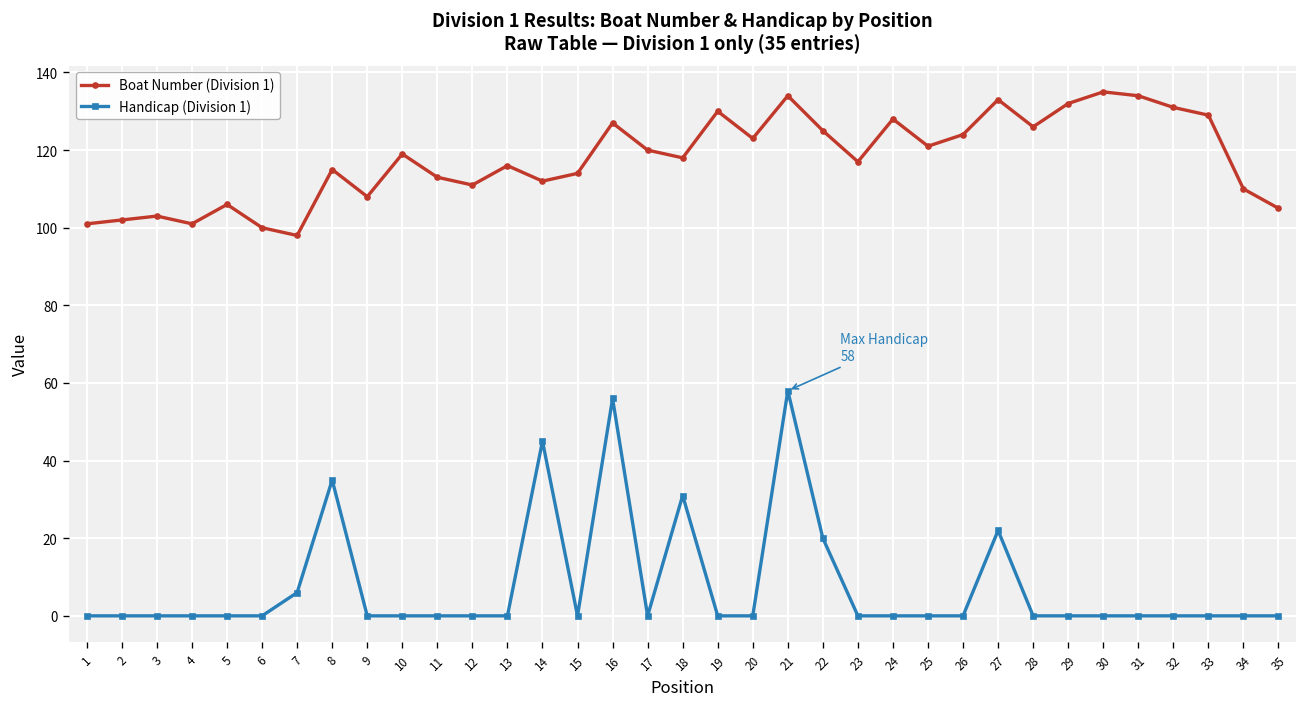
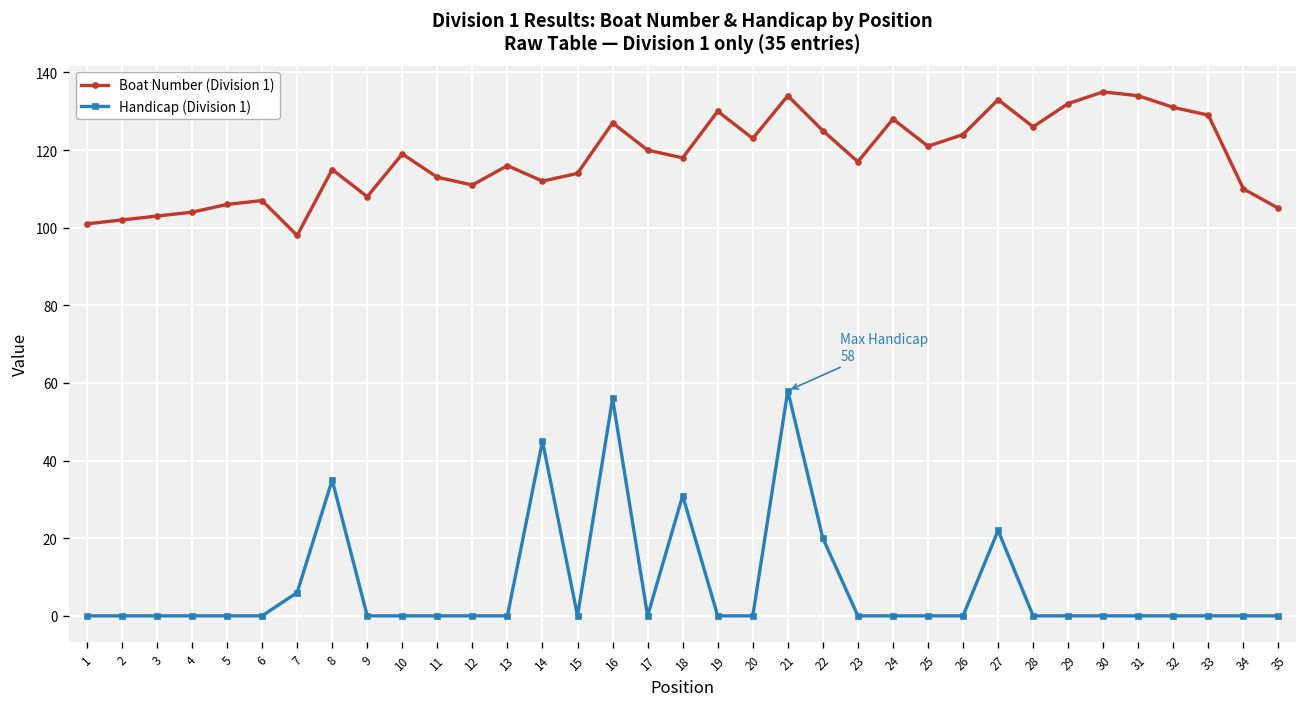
  {
    "Boat Number (Division 1)": {
      "1": 101,
      "2": 102,
      "3": 103,
-     "4": 101,
+     "4": 104,
      "5": 106,
-     "6": 100,
+     "6": 107,
      "7": 98,
      "8": 115,
      "9": 108,
      "10": 119,
      "11": 113,
      "12": 111,
      "13": 116,
      "14": 112,
      "15": 114,
      "16": 127,
      "17": 120,
      "18": 118,
      "19": 130,
      "20": 123,
      "21": 134,
      "22": 125,
      "23": 117,
      "24": 128,
      "25": 121,
      "26": 124,
      "27": 133,
      "28": 126,
      "29": 132,
      "30": 135,
      "31": 134,
      "32": 131,
      "33": 129,
      "34": 110,
      "35": 105
    },
    "Handicap (Division 1)": {
      "21": 58
    }
  }
